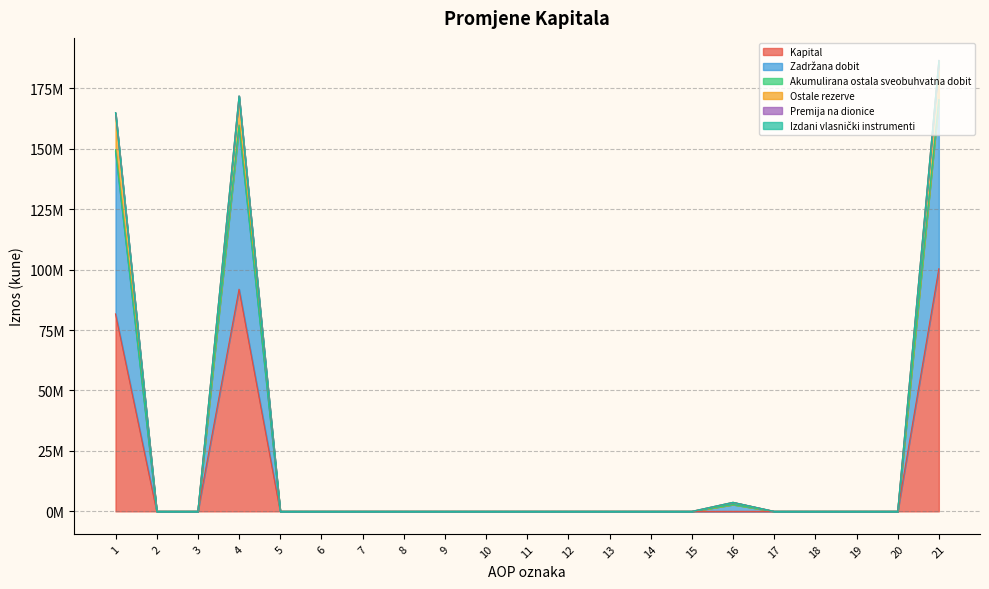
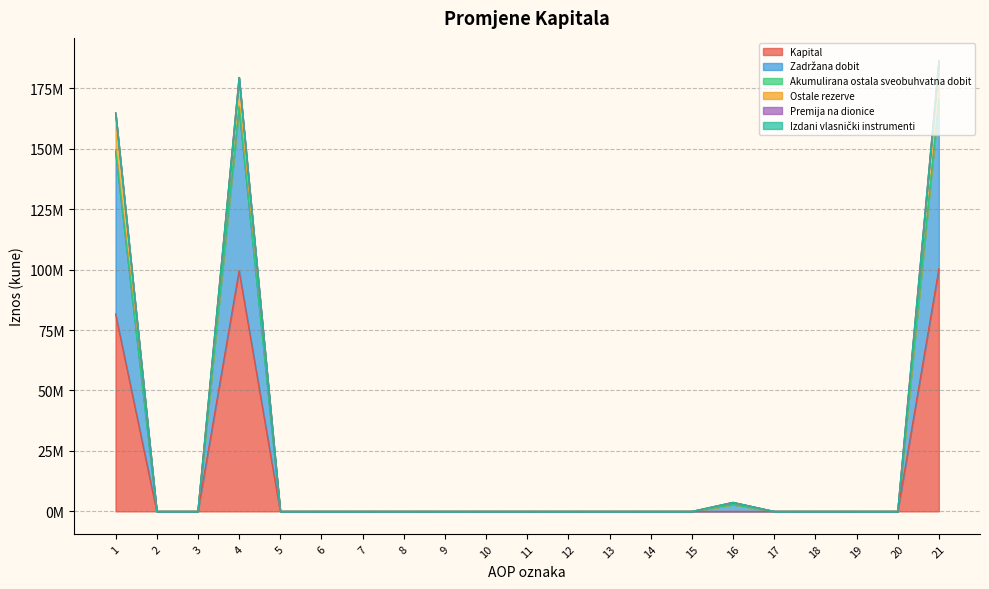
  {
    "Kapital": {
      "1": 82000000,
-     "4": 92000000,
+     "4": 100000000,
      "16": 0,
      "21": 100000000
    }
  }
